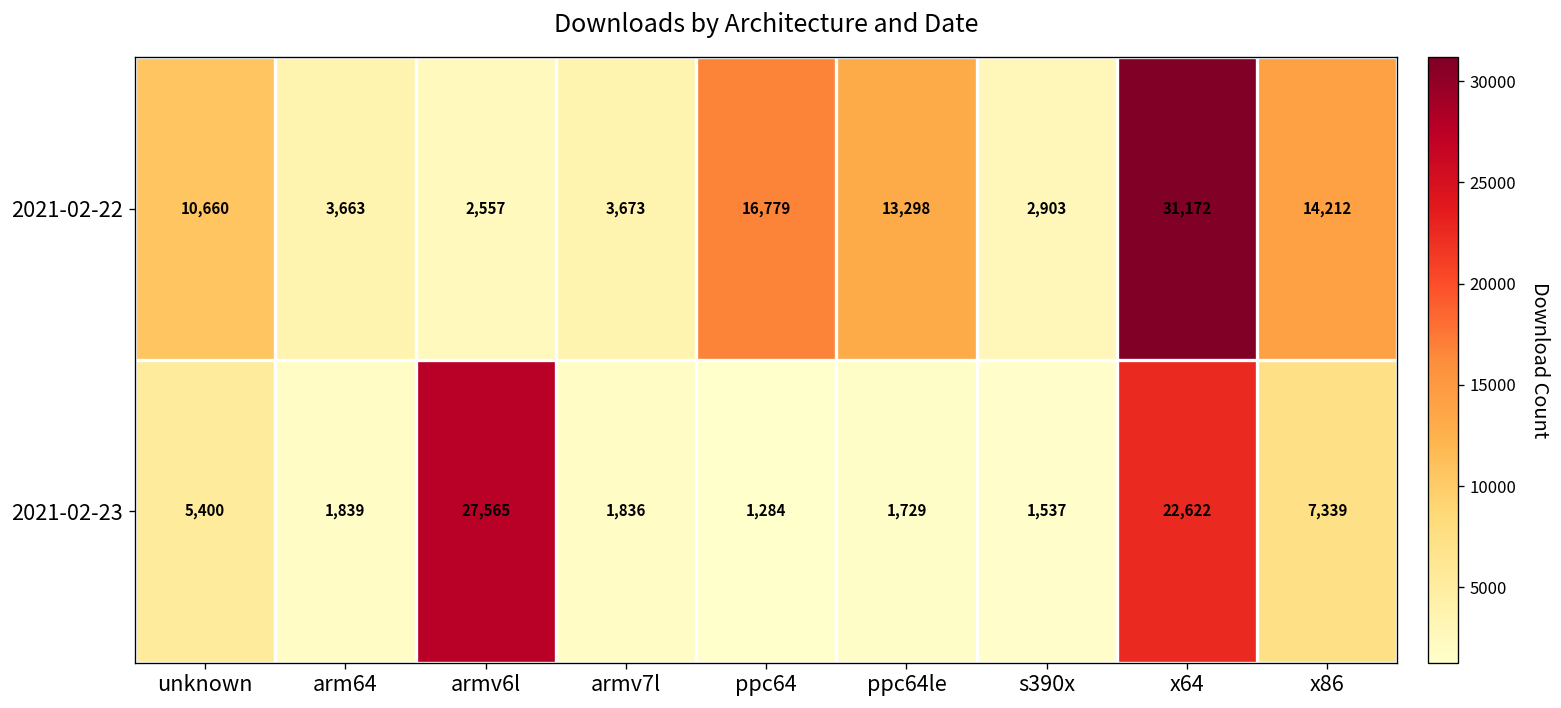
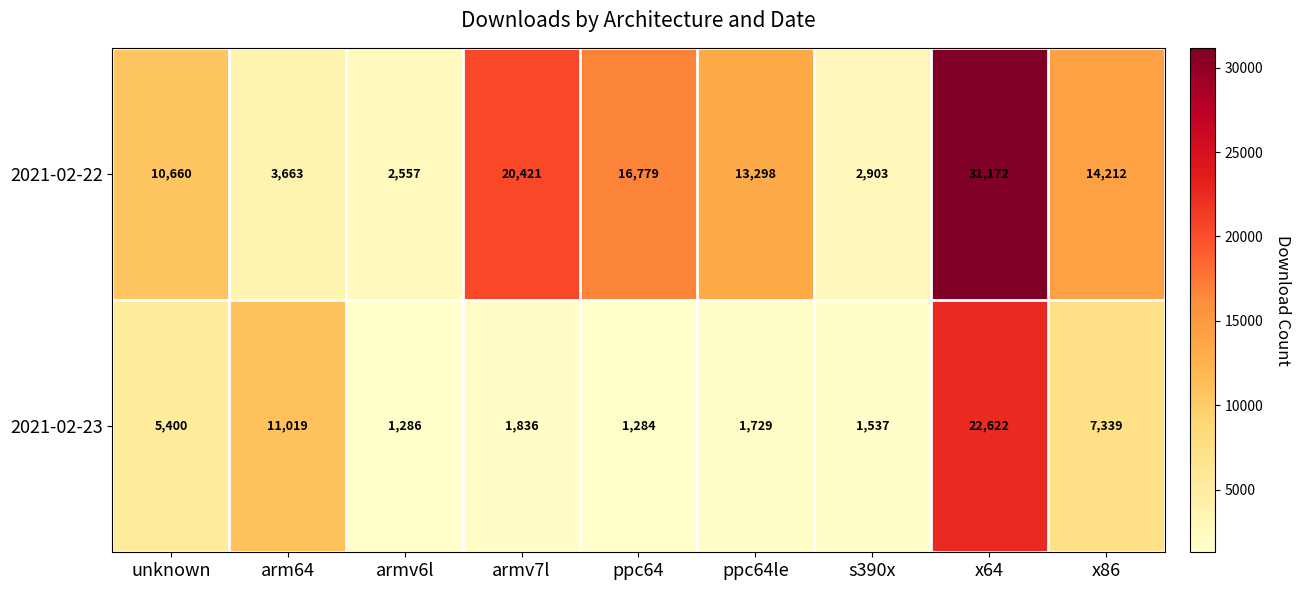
  {
    "2021-02-22": {
      "unknown": "10,660",
      "arm64": "3,663",
      "armv6l": "2,557",
-     "armv7l": "3,673",
+     "armv7l": "20,421",
      "ppc64": "16,779",
      "ppc64le": "13,298",
      "s390x": "2,903",
      "x64": "31,172",
      "x86": "14,212"
    },
    "2021-02-23": {
      "unknown": "5,400",
-     "arm64": "1,839",
-     "armv6l": "27,565",
+     "arm64": "11,019",
+     "armv6l": "1,286",
      "armv7l": "1,836",
      "ppc64": "1,284",
      "ppc64le": "1,729",
      "s390x": "1,537",
      "x64": "22,622",
      "x86": "7,339"
    }
  }
